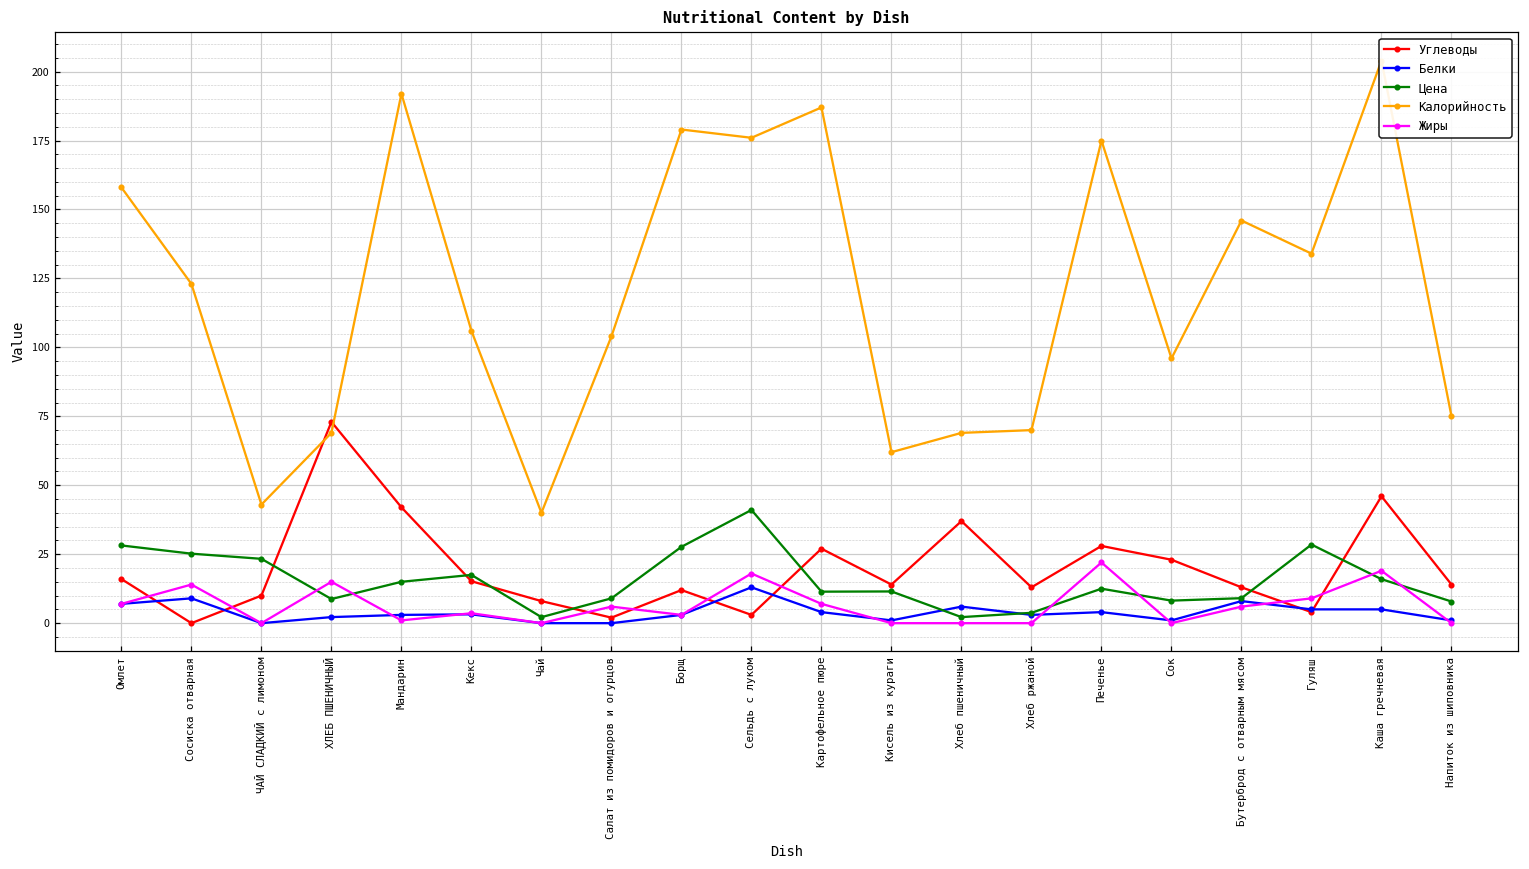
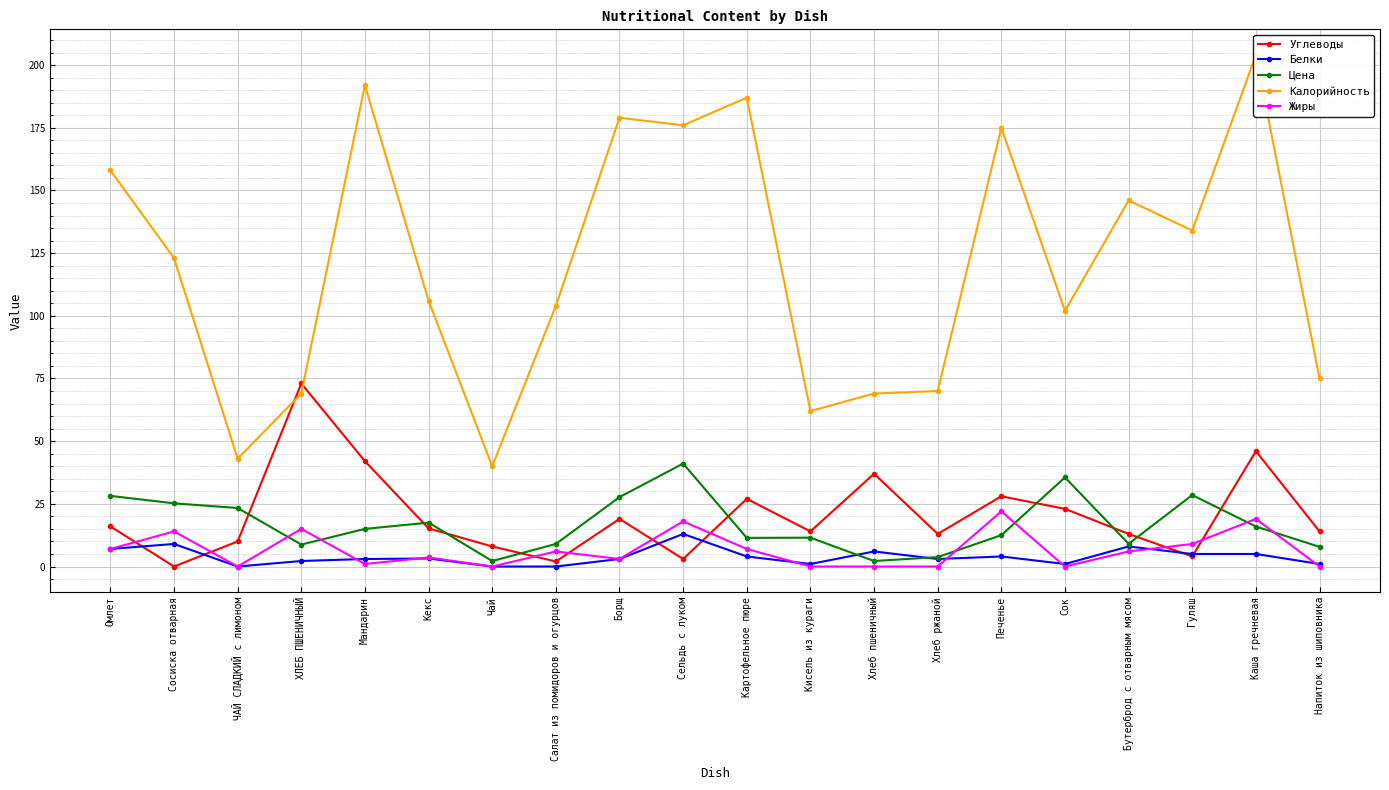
  {
    "Углеводы": {
      "Омлет": 16,
      "Сосиска отварная": 0,
      "ЧАЙ СЛАДКИЙ с лимоном": 10,
      "ХЛЕБ ПШЕНИЧНЫЙ": 73,
      "Мандарин": 42,
      "Кекс": 15,
      "Чай": 8,
      "Салат из помидоров и огурцов": 2,
-     "Борщ": 12,
+     "Борщ": 19,
      "Сельдь с луком": 3,
      "Картофельное пюре": 27,
      "Кисель из кураги": 14,
      "Хлеб пшеничный": 37,
      "Хлеб ржаной": 13,
      "Печенье": 28,
      "Сок": 23,
      "Бутерброд с отварным мясом": 13,
      "Каша гречневая": 46,
      "Напиток из шиповника": 14
    },
    "Белки": {
      "Сосиска отварная": 9,
      "ХЛЕБ ПШЕНИЧНЫЙ": 2,
      "Мандарин": 3,
      "Салат из помидоров и огурцов": 0,
      "Сельдь с луком": 13,
      "Картофельное пюре": 4,
      "Хлеб пшеничный": 6,
      "Печенье": 4,
      "Бутерброд с отварным мясом": 8,
      "Каша гречневая": 5
    },
    "Цена": {
      "Омлет": 28,
      "Сосиска отварная": 25,
      "ЧАЙ СЛАДКИЙ с лимоном": 23,
      "ХЛЕБ ПШЕНИЧНЫЙ": 9,
      "Мандарин": 15,
      "Кекс": 18,
      "Чай": 2,
      "Салат из помидоров и огурцов": 9,
      "Борщ": 28,
      "Сельдь с луком": 41,
      "Картофельное пюре": 11,
      "Кисель из кураги": 12,
      "Хлеб пшеничный": 2,
      "Печенье": 13,
-     "Сок": 8,
+     "Сок": 36,
      "Бутерброд с отварным мясом": 9,
      "Гуляш": 29,
      "Каша гречневая": 16,
      "Напиток из шиповника": 8
    },
    "Калорийность": {
      "Омлет": 158,
      "Сосиска отварная": 123,
      "ЧАЙ СЛАДКИЙ с лимоном": 43,
      "ХЛЕБ ПШЕНИЧНЫЙ": 69,
      "Мандарин": 192,
      "Кекс": 106,
      "Чай": 40,
      "Салат из помидоров и огурцов": 104,
      "Борщ": 179,
      "Сельдь с луком": 176,
      "Картофельное пюре": 187,
      "Кисель из кураги": 62,
      "Хлеб пшеничный": 69,
      "Хлеб ржаной": 70,
      "Печенье": 175,
-     "Сок": 96,
+     "Сок": 102,
      "Бутерброд с отварным мясом": 146,
      "Гуляш": 134,
      "Напиток из шиповника": 75
    },
    "Жиры": {
      "Сосиска отварная": 14,
      "ХЛЕБ ПШЕНИЧНЫЙ": 15,
      "Мандарин": 1,
      "Салат из помидоров и огурцов": 6,
      "Сельдь с луком": 18,
      "Картофельное пюре": 7,
      "Хлеб пшеничный": 0,
      "Хлеб ржаной": 0,
      "Печенье": 22,
      "Бутерброд с отварным мясом": 6,
      "Гуляш": 9,
      "Каша гречневая": 19
    }
  }
